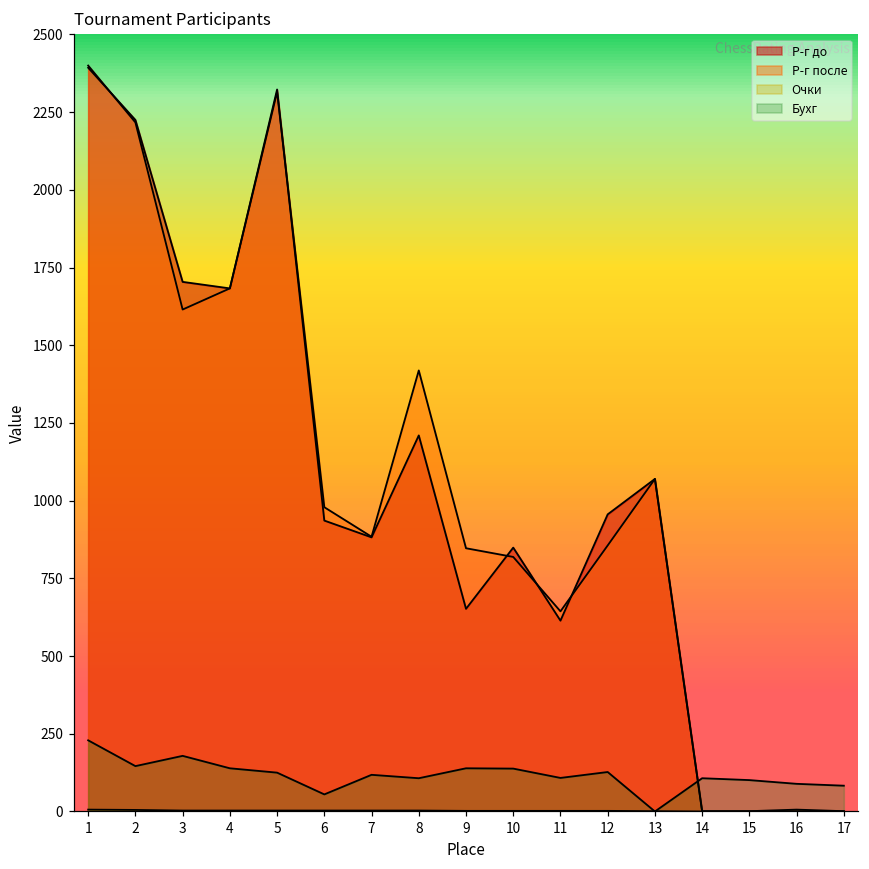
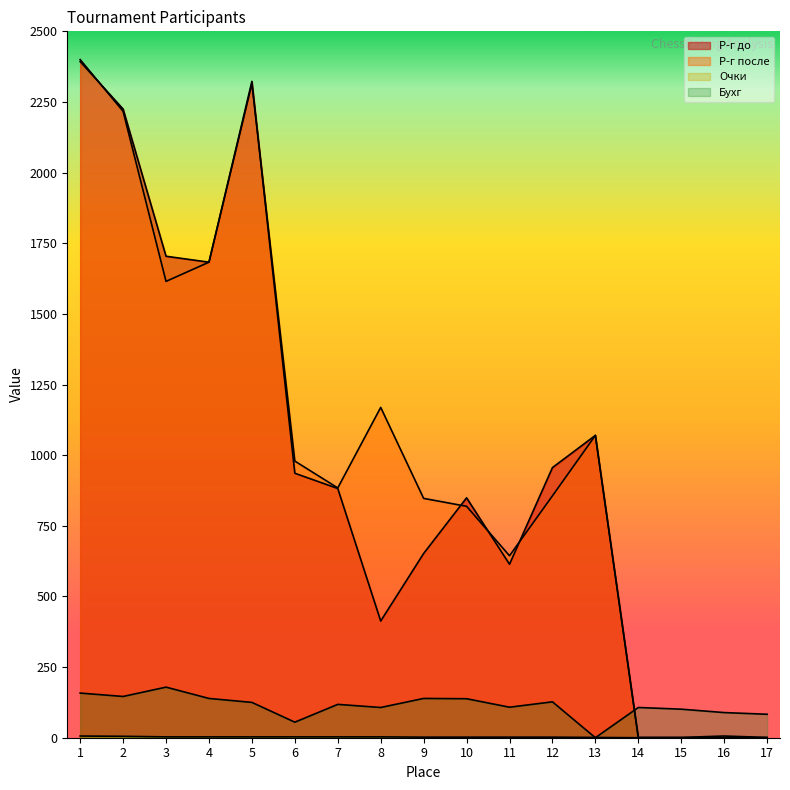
  {
    "Р-г до": {
      "3": 1700,
      "6": 940,
-     "8": 1210,
+     "8": 410,
      "9": 650,
      "10": 850,
      "11": 610,
      "12": 960
    },
    "Р-г после": {
      "3": 1620,
      "6": 980,
-     "8": 1420,
+     "8": 1170,
      "9": 850,
      "10": 820,
      "11": 640,
      "12": 860
    },
    "Очки": {
      "1": 10,
      "2": 10,
      "3": 0,
      "4": 0,
      "5": 0,
      "6": 0,
      "7": 0,
      "8": 0,
      "9": 0,
      "10": 0,
      "11": 0,
      "12": 0
    },
    "Бухг": {
-     "1": 230,
+     "1": 160,
      "2": 150,
      "3": 180,
      "4": 140,
      "5": 130,
      "6": 60,
      "7": 120,
      "8": 110,
      "9": 140,
      "10": 140,
      "11": 110,
      "12": 130,
      "14": 110,
      "15": 100,
      "16": 90,
      "17": 80
    }
  }
